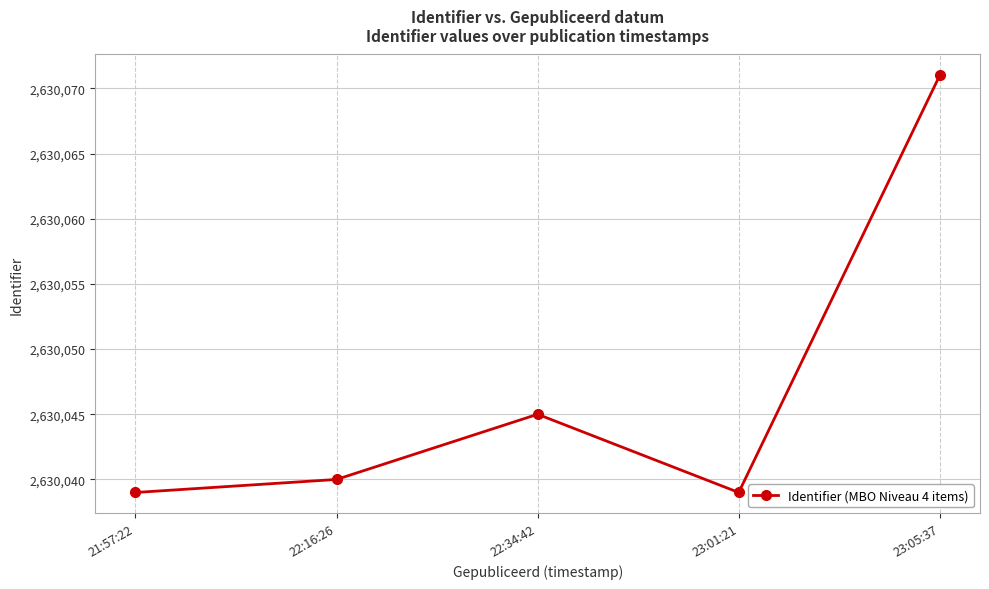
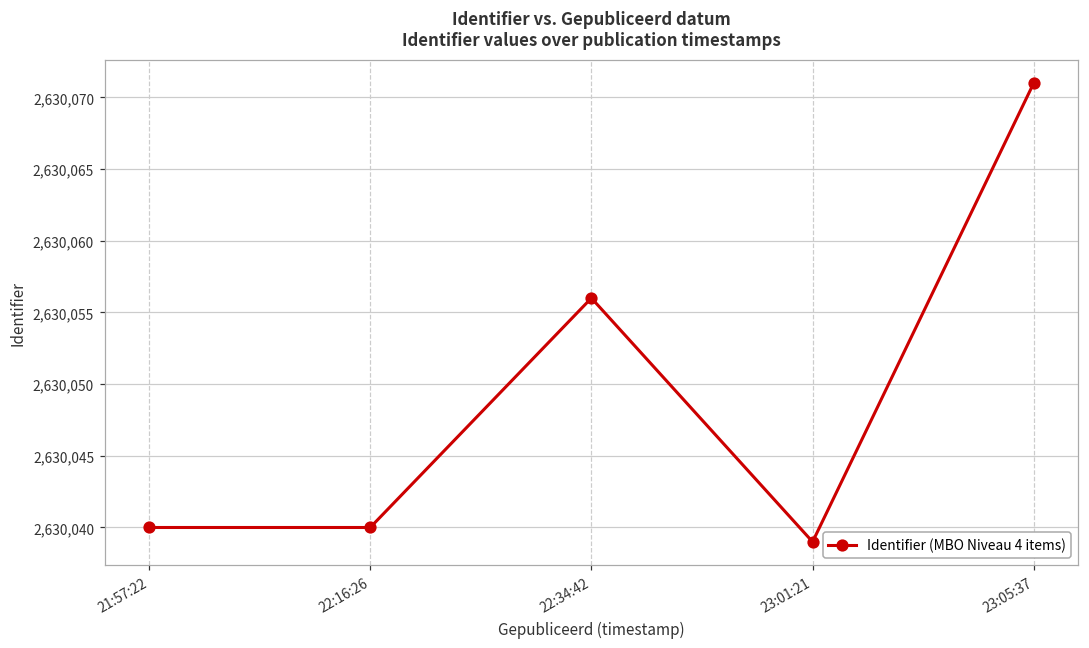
  {
-   "21:57:22": "2,630,039",
+   "21:57:22": "2,630,040",
    "22:16:26": "2,630,040",
-   "22:34:42": "2,630,045",
+   "22:34:42": "2,630,056",
    "23:01:21": "2,630,039",
    "23:05:37": "2,630,071"
  }
